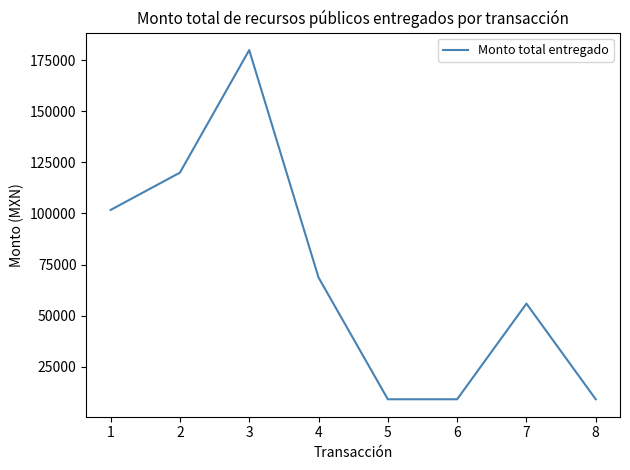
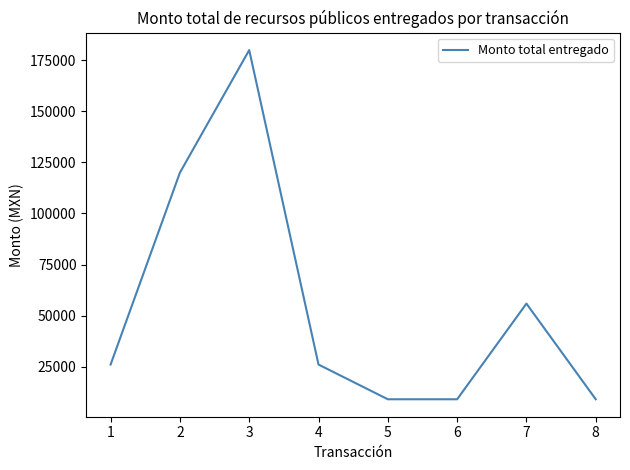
  {
-   "1": 102000,
+   "1": 26000,
    "2": 120000,
    "3": 180000,
-   "4": 69000,
+   "4": 26000,
    "5": 9000,
    "6": 9000,
    "7": 56000,
    "8": 9000
  }
